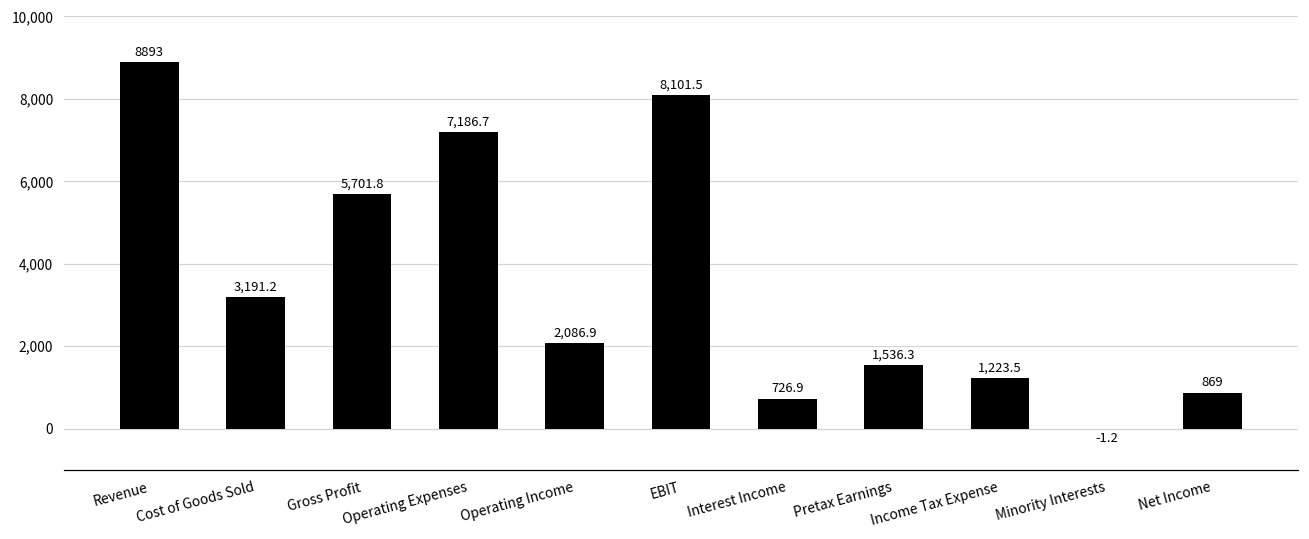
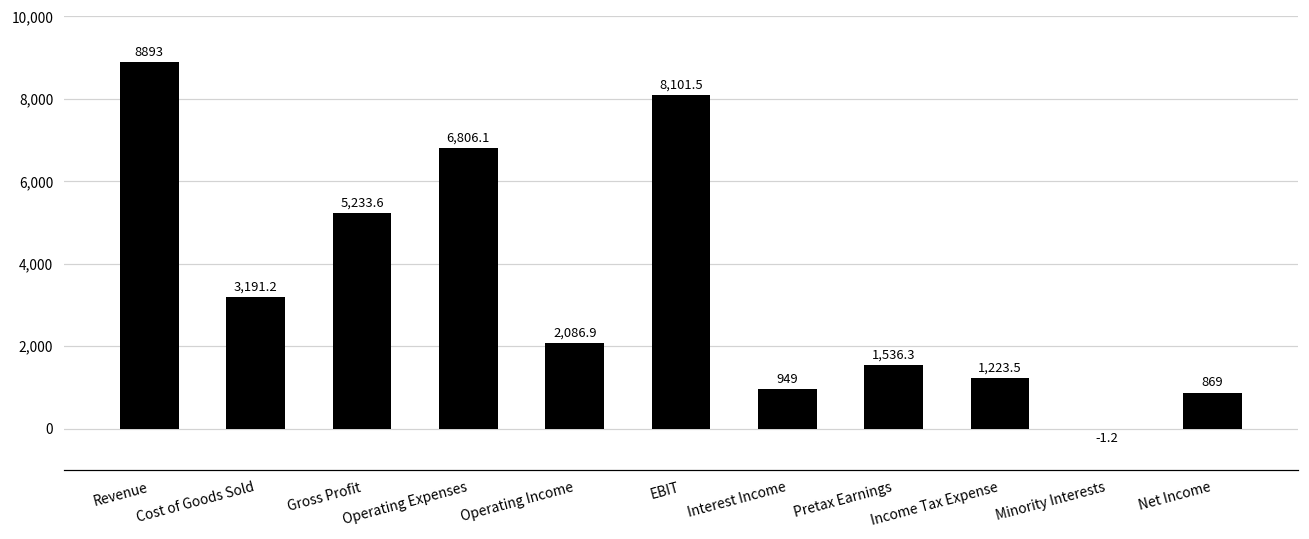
  {
    "Revenue": "8893",
    "Cost of Goods Sold": "3,191.2",
-   "Gross Profit": "5,701.8",
-   "Operating Expenses": "7,186.7",
+   "Gross Profit": "5,233.6",
+   "Operating Expenses": "6,806.1",
    "Operating Income": "2,086.9",
    "EBIT": "8,101.5",
-   "Interest Income": "726.9",
+   "Interest Income": "949",
    "Pretax Earnings": "1,536.3",
    "Income Tax Expense": "1,223.5",
    "Minority Interests": "-1.2",
    "Net Income": "869"
  }
